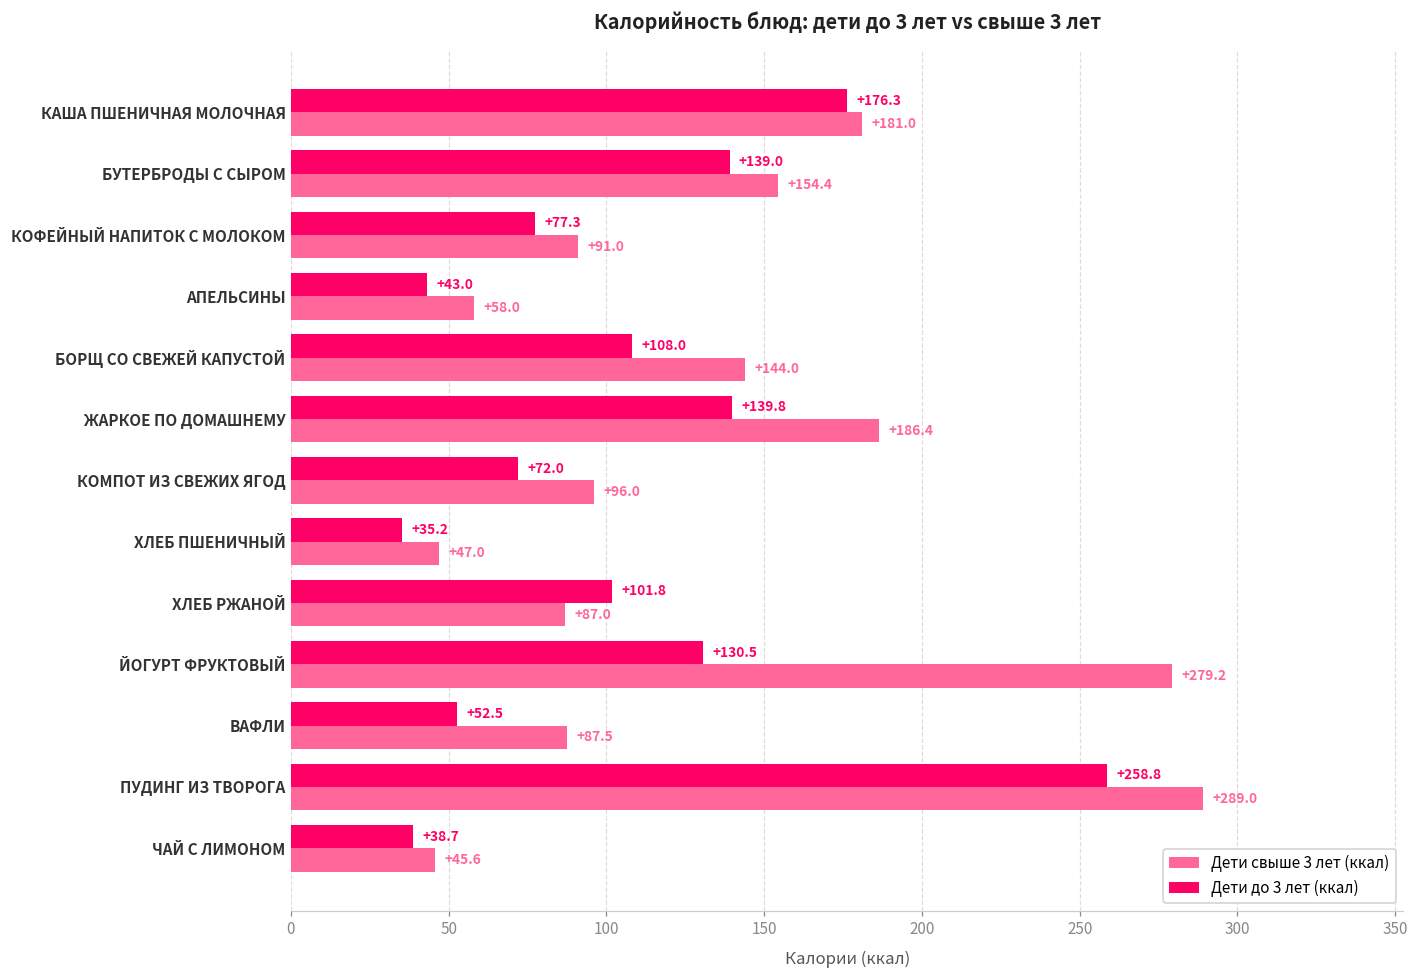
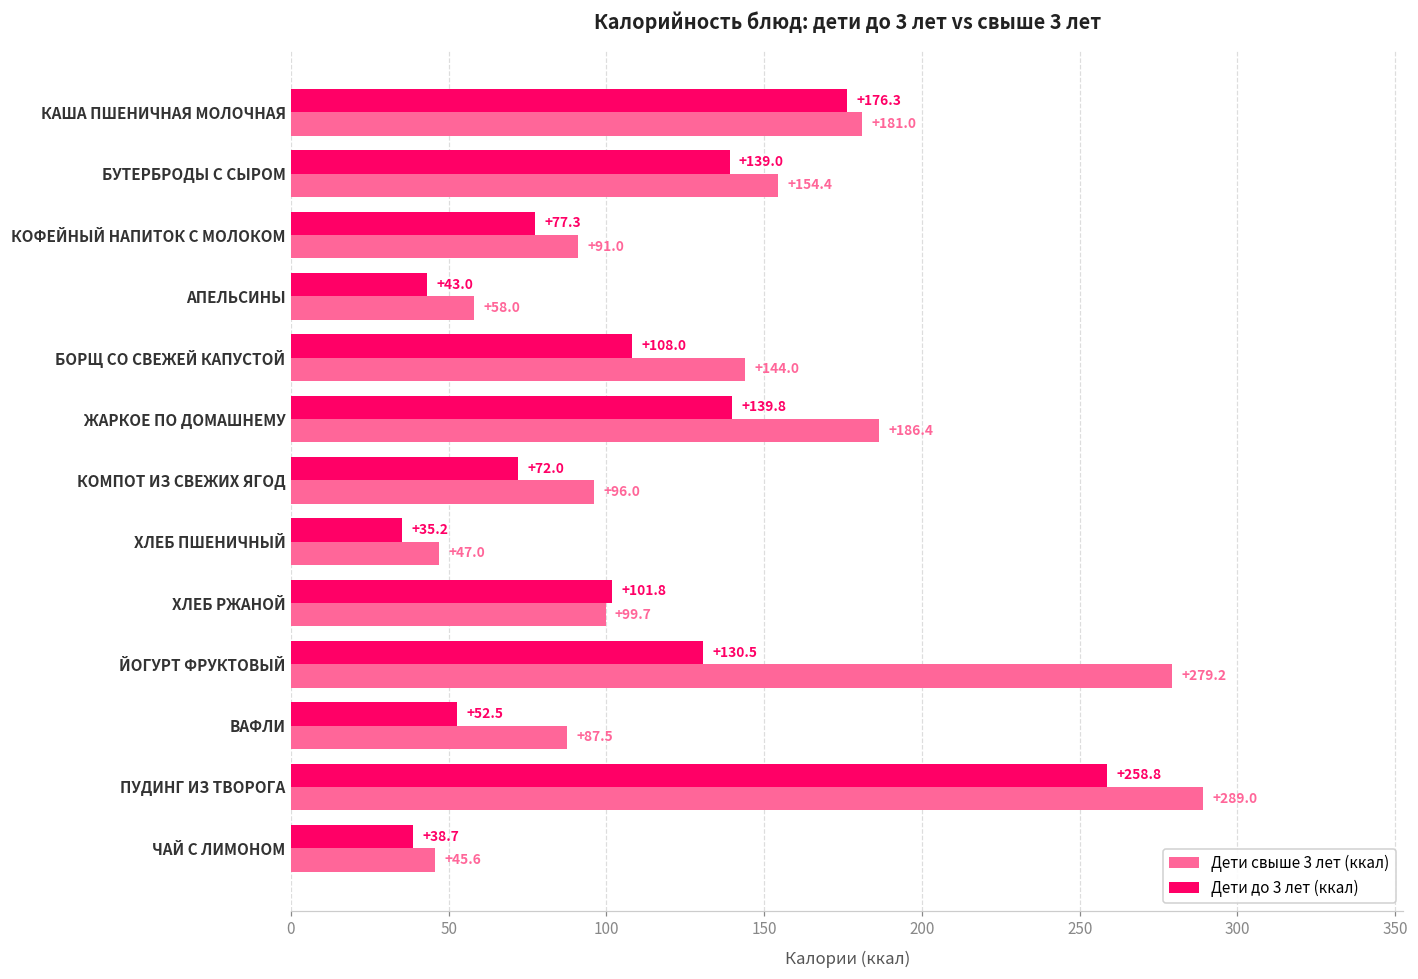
  {
    "Дети свыше 3 лет (ккал)": {
      "КАША ПШЕНИЧНАЯ МОЛОЧНАЯ": "+181.0",
      "БУТЕРБРОДЫ С СЫРОМ": "+154.4",
      "КОФЕЙНЫЙ НАПИТОК С МОЛОКОМ": "+91.0",
      "АПЕЛЬСИНЫ": "+58.0",
      "БОРЩ СО СВЕЖЕЙ КАПУСТОЙ": "+144.0",
      "ЖАРКОЕ ПО ДОМАШНЕМУ": "+186.4",
      "КОМПОТ ИЗ СВЕЖИХ ЯГОД": "+96.0",
      "ХЛЕБ ПШЕНИЧНЫЙ": "+47.0",
-     "ХЛЕБ РЖАНОЙ": "+87.0",
+     "ХЛЕБ РЖАНОЙ": "+99.7",
      "ЙОГУРТ ФРУКТОВЫЙ": "+279.2",
      "ВАФЛИ": "+87.5",
      "ПУДИНГ ИЗ ТВОРОГА": "+289.0",
      "ЧАЙ С ЛИМОНОМ": "+45.6"
    },
    "Дети до 3 лет (ккал)": {
      "КАША ПШЕНИЧНАЯ МОЛОЧНАЯ": "+176.3",
      "БУТЕРБРОДЫ С СЫРОМ": "+139.0",
      "КОФЕЙНЫЙ НАПИТОК С МОЛОКОМ": "+77.3",
      "АПЕЛЬСИНЫ": "+43.0",
      "БОРЩ СО СВЕЖЕЙ КАПУСТОЙ": "+108.0",
      "ЖАРКОЕ ПО ДОМАШНЕМУ": "+139.8",
      "КОМПОТ ИЗ СВЕЖИХ ЯГОД": "+72.0",
      "ХЛЕБ ПШЕНИЧНЫЙ": "+35.2",
      "ХЛЕБ РЖАНОЙ": "+101.8",
      "ЙОГУРТ ФРУКТОВЫЙ": "+130.5",
      "ВАФЛИ": "+52.5",
      "ПУДИНГ ИЗ ТВОРОГА": "+258.8",
      "ЧАЙ С ЛИМОНОМ": "+38.7"
    }
  }
